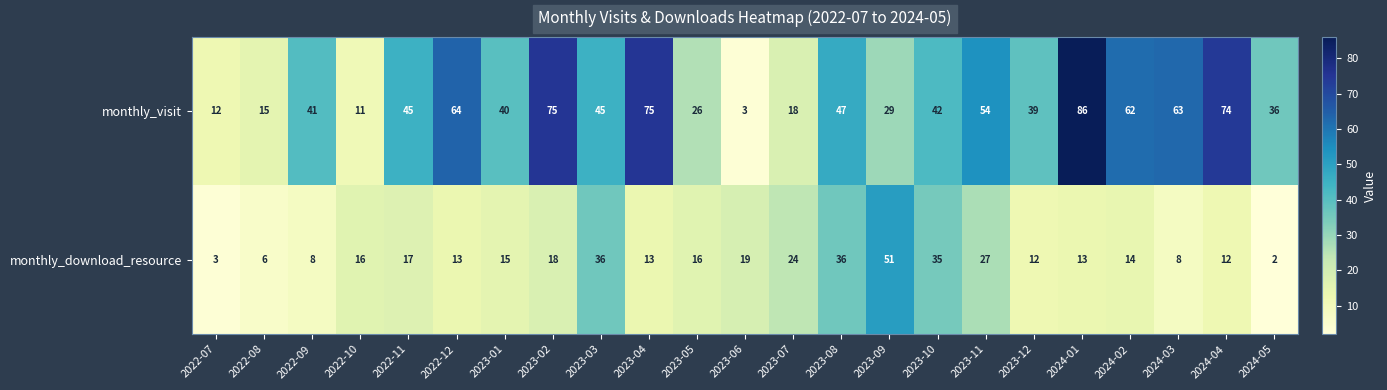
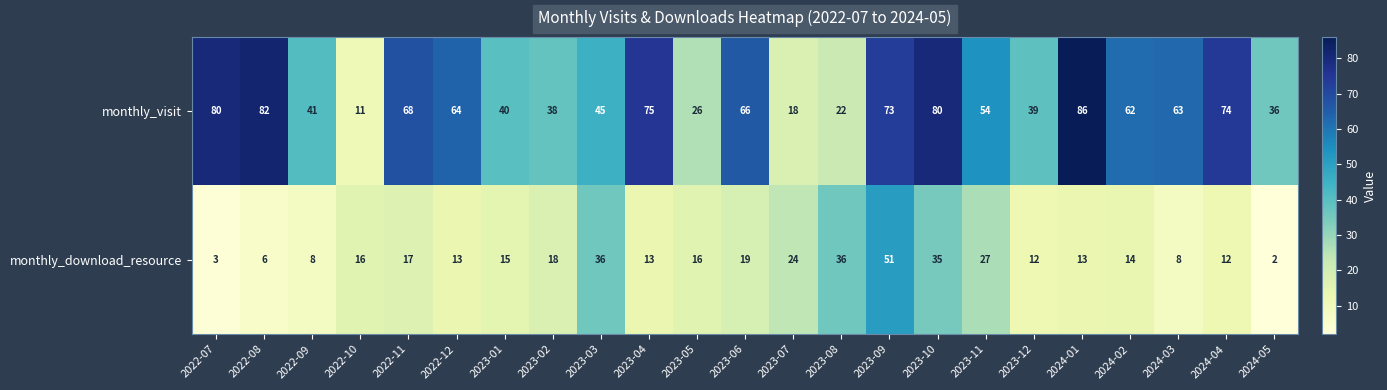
  {
    "monthly_visit": {
-     "2022-07": 12,
-     "2022-08": 15,
+     "2022-07": 80,
+     "2022-08": 82,
      "2022-09": 41,
      "2022-10": 11,
-     "2022-11": 45,
+     "2022-11": 68,
      "2022-12": 64,
      "2023-01": 40,
-     "2023-02": 75,
+     "2023-02": 38,
      "2023-03": 45,
      "2023-04": 75,
      "2023-05": 26,
-     "2023-06": 3,
+     "2023-06": 66,
      "2023-07": 18,
-     "2023-08": 47,
-     "2023-09": 29,
-     "2023-10": 42,
+     "2023-08": 22,
+     "2023-09": 73,
+     "2023-10": 80,
      "2023-11": 54,
      "2023-12": 39,
      "2024-01": 86,
      "2024-02": 62,
      "2024-03": 63,
      "2024-04": 74,
      "2024-05": 36
    },
    "monthly_download_resource": {
      "2022-07": 3,
      "2022-08": 6,
      "2022-09": 8,
      "2022-10": 16,
      "2022-11": 17,
      "2022-12": 13,
      "2023-01": 15,
      "2023-02": 18,
      "2023-03": 36,
      "2023-04": 13,
      "2023-05": 16,
      "2023-06": 19,
      "2023-07": 24,
      "2023-08": 36,
      "2023-09": 51,
      "2023-10": 35,
      "2023-11": 27,
      "2023-12": 12,
      "2024-01": 13,
      "2024-02": 14,
      "2024-03": 8,
      "2024-04": 12,
      "2024-05": 2
    }
  }
